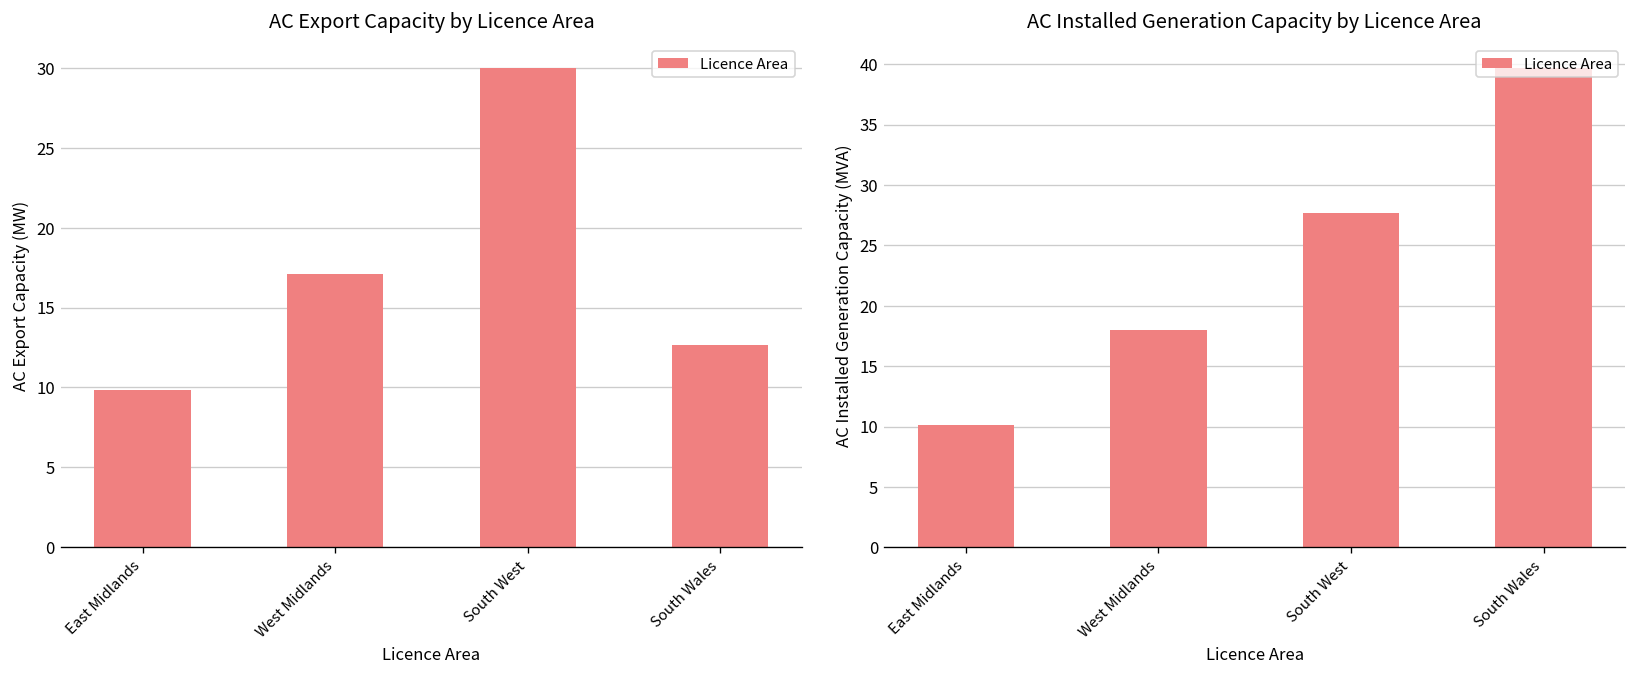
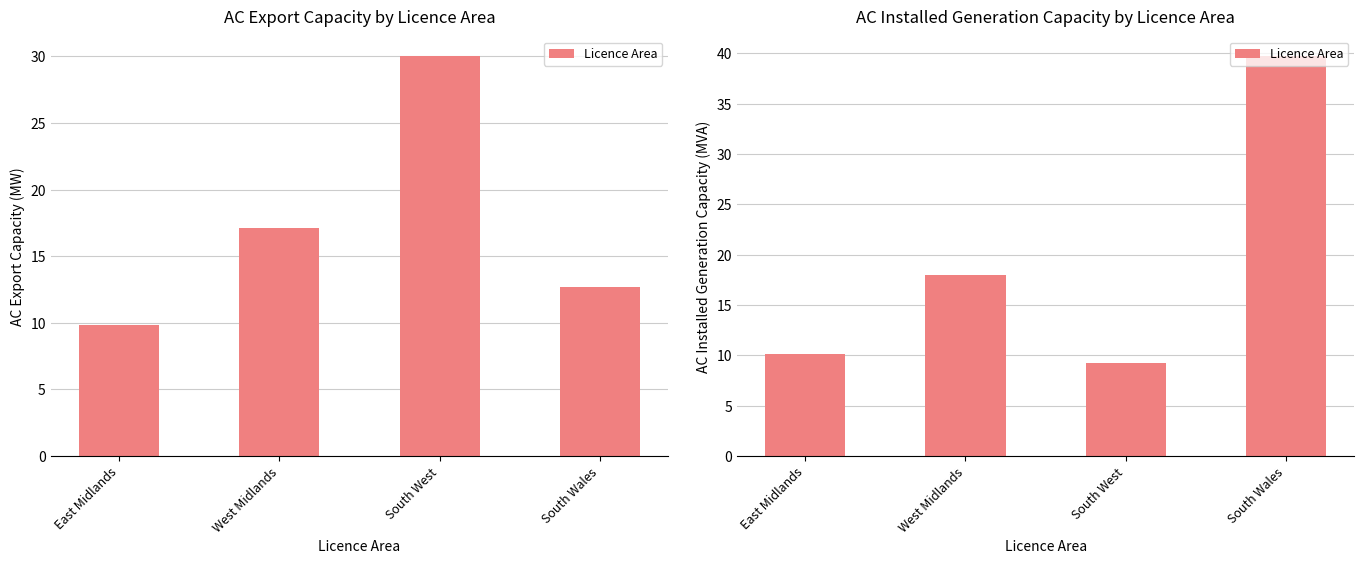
  {
    "AC Export Capacity by Licence Area": {
      "East Midlands": 9.9,
      "West Midlands": 17.1,
      "South West": 30.0,
      "South Wales": 12.7
    },
    "AC Installed Generation Capacity by Licence Area": {
      "East Midlands": 10.2,
      "West Midlands": 18.0,
-     "South West": 27.7
+     "South West": 9.2
    }
  }
